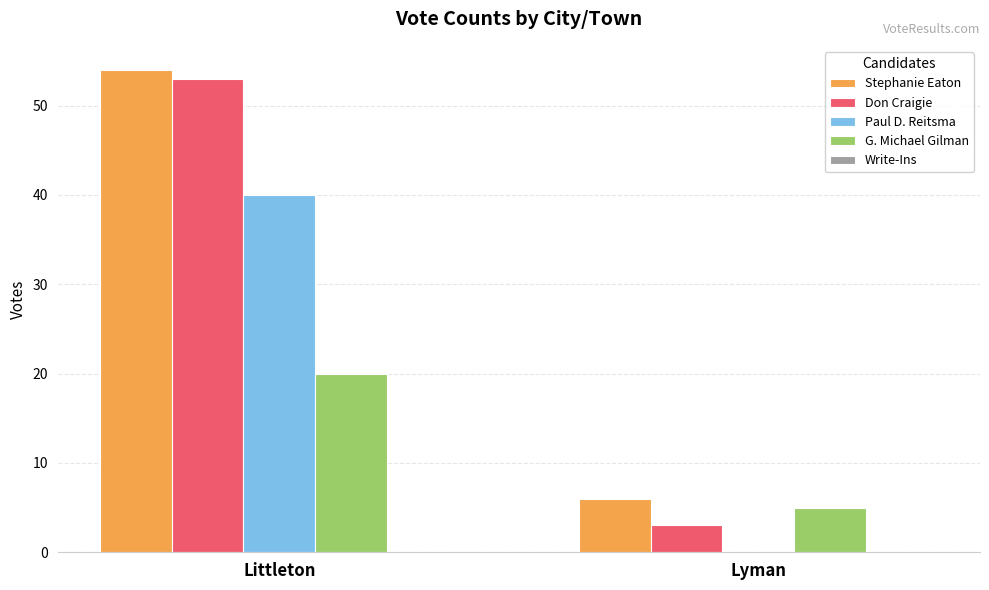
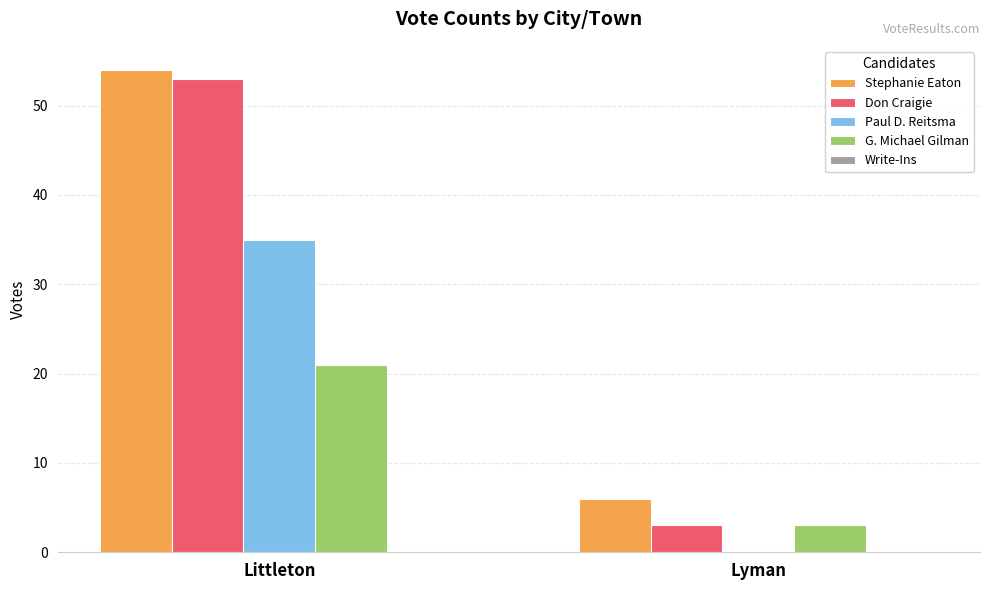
  {
    "Stephanie Eaton": {
      "Littleton": 54,
      "Lyman": 6
    },
    "Don Craigie": {
      "Littleton": 53,
      "Lyman": 3
    },
    "Paul D. Reitsma": {
-     "Littleton": 40,
+     "Littleton": 35,
      "Lyman": 0
    },
    "G. Michael Gilman": {
-     "Littleton": 20,
-     "Lyman": 5
+     "Littleton": 21,
+     "Lyman": 3
    },
    "Write-Ins": {
      "Littleton": 0,
      "Lyman": 0
    }
  }
